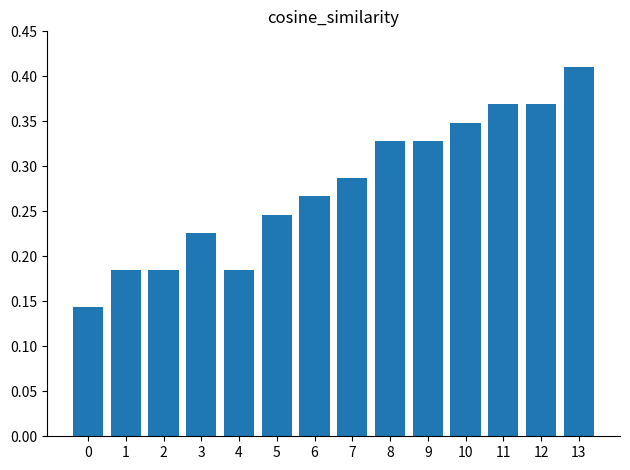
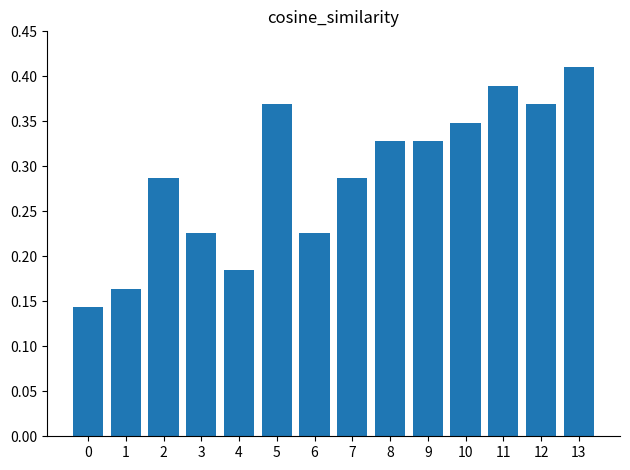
  {
    "0": 0.14,
-   "1": 0.18,
-   "2": 0.18,
+   "1": 0.16,
+   "2": 0.29,
    "3": 0.23,
    "4": 0.18,
-   "5": 0.25,
-   "6": 0.27,
+   "5": 0.37,
+   "6": 0.23,
    "7": 0.29,
    "8": 0.33,
    "9": 0.33,
    "10": 0.35,
-   "11": 0.37,
+   "11": 0.39,
    "12": 0.37,
    "13": 0.41
  }
